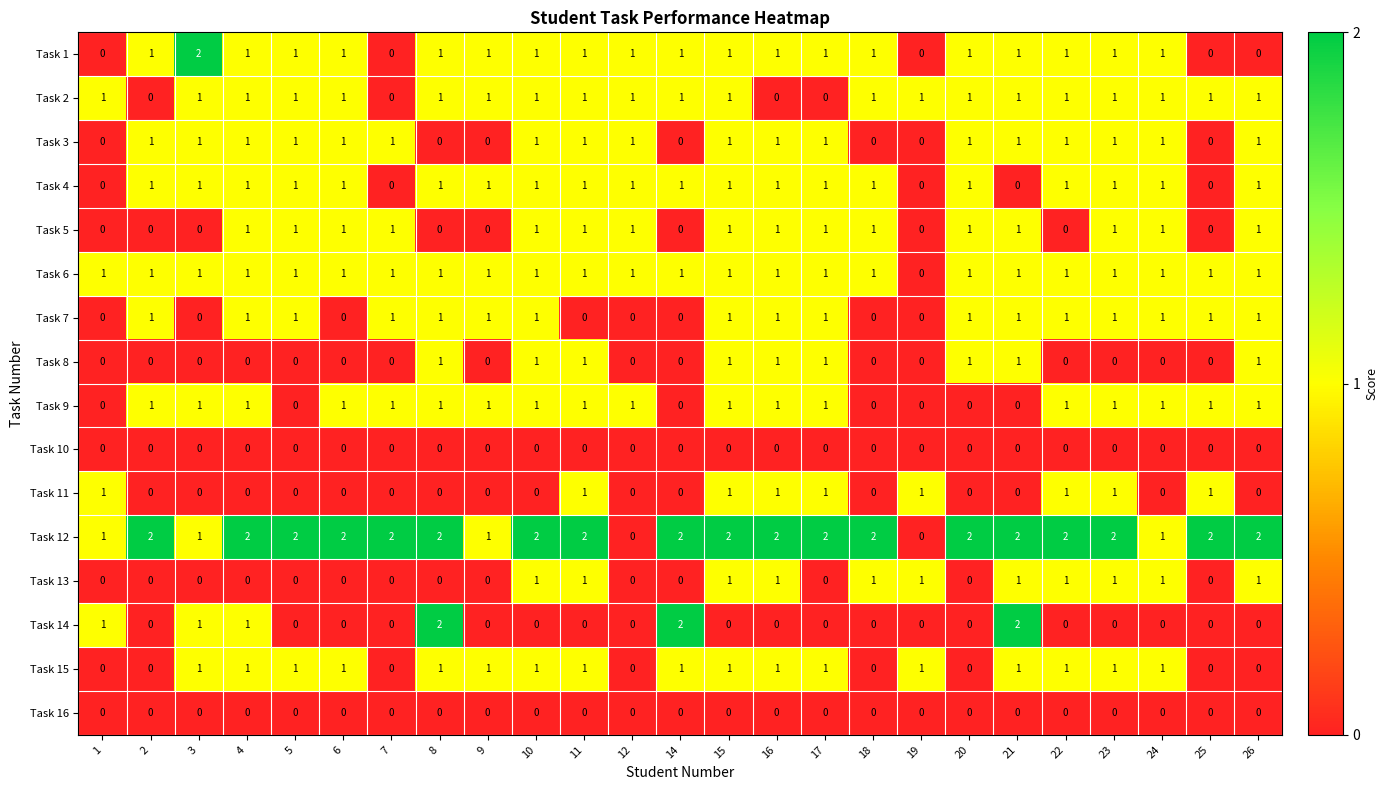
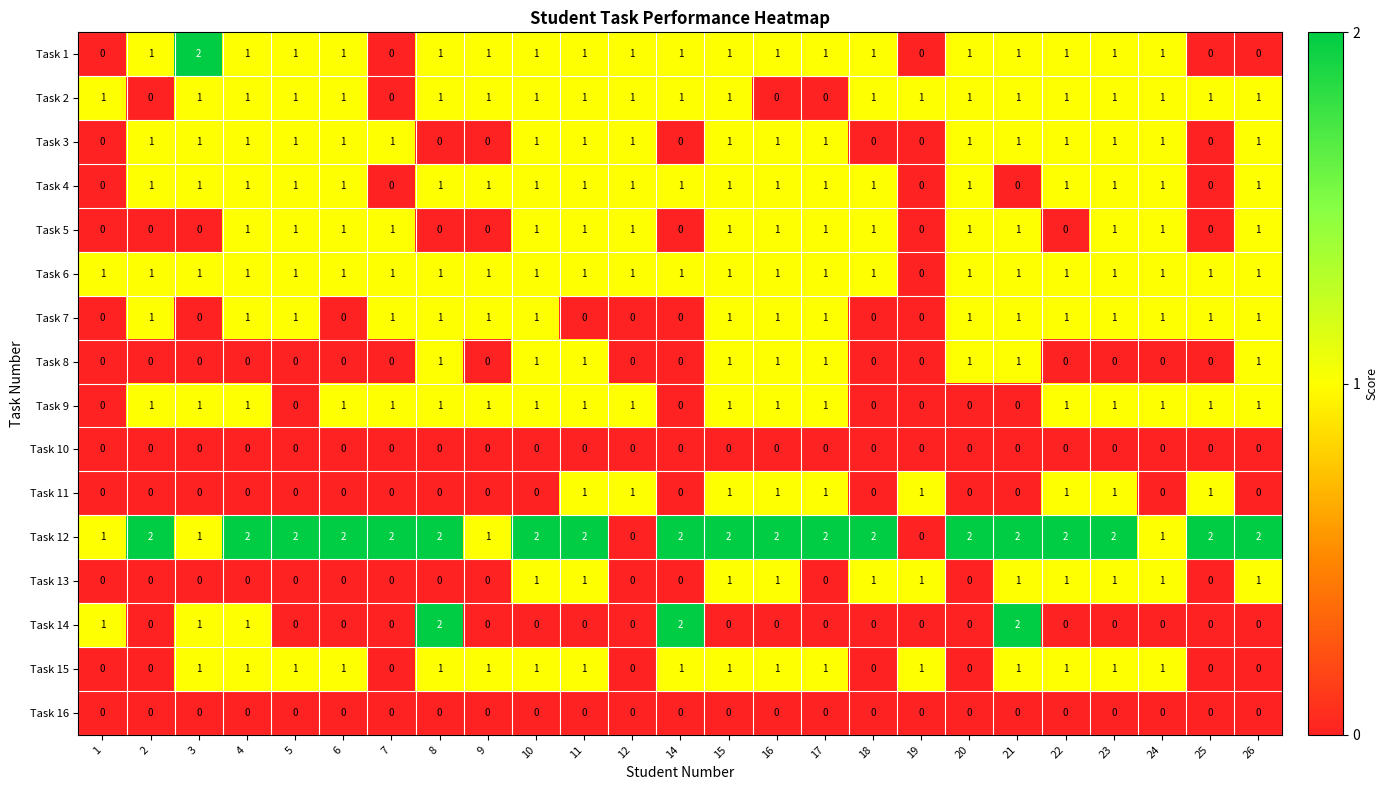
  {
    "Task 11": {
-     "1": 1,
+     "1": 0,
      "2": 0,
      "3": 0,
      "4": 0,
      "5": 0,
      "6": 0,
      "7": 0,
      "8": 0,
      "9": 0,
      "10": 0,
      "11": 1,
-     "12": 0,
+     "12": 1,
      "14": 0,
      "15": 1,
      "16": 1,
      "17": 1,
      "18": 0,
      "19": 1,
      "20": 0,
      "21": 0,
      "22": 1,
      "23": 1,
      "24": 0,
      "25": 1,
      "26": 0
    }
  }
